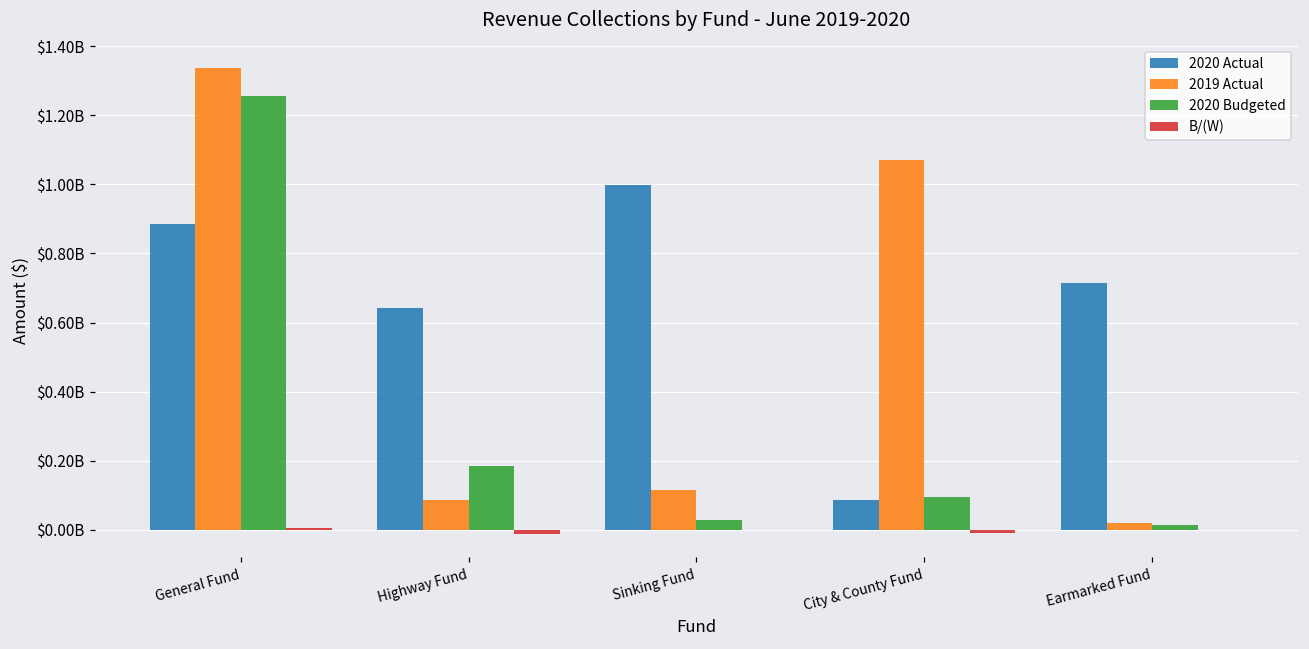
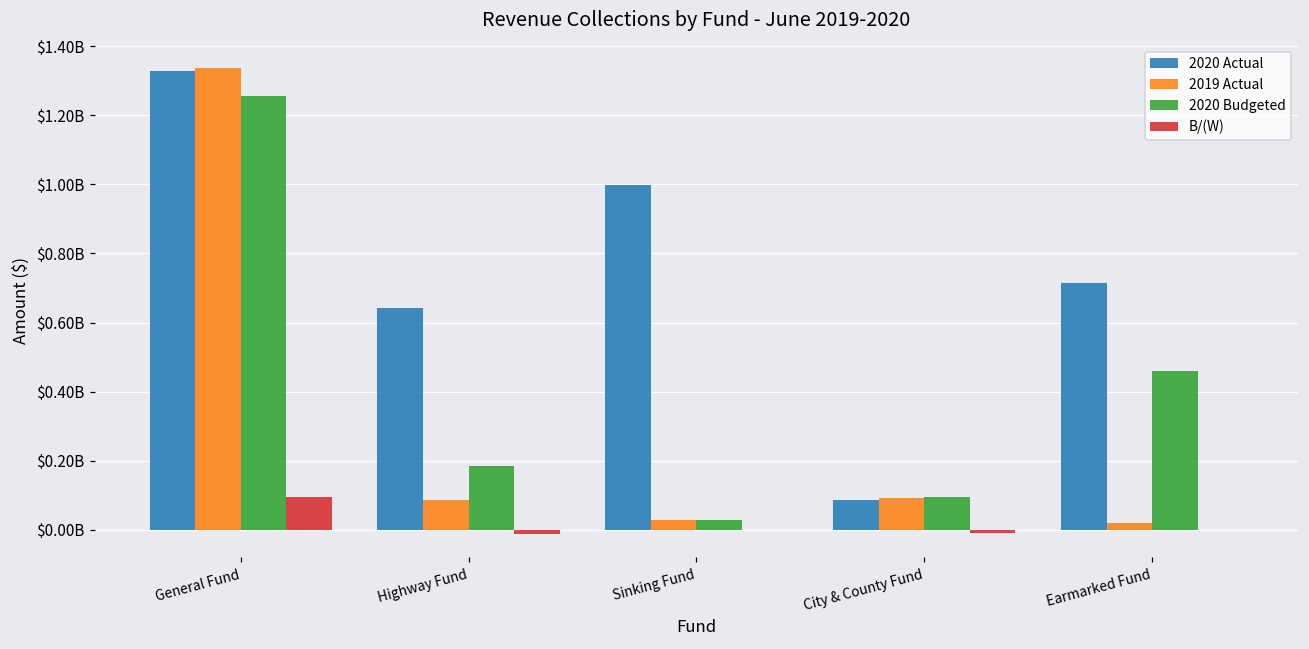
  {
    "2020 Actual": {
-     "General Fund": "$880000000",
+     "General Fund": "$1330000000",
      "Highway Fund": "$640000000",
      "Sinking Fund": "$1000000000",
      "City & County Fund": "$90000000",
      "Earmarked Fund": "$710000000"
    },
    "2019 Actual": {
      "General Fund": "$1340000000",
      "Highway Fund": "$90000000",
-     "Sinking Fund": "$110000000",
-     "City & County Fund": "$1070000000",
+     "Sinking Fund": "$30000000",
+     "City & County Fund": "$90000000",
      "Earmarked Fund": "$20000000"
    },
    "2020 Budgeted": {
      "General Fund": "$1260000000",
      "Highway Fund": "$180000000",
      "Sinking Fund": "$30000000",
      "City & County Fund": "$90000000",
-     "Earmarked Fund": "$10000000"
+     "Earmarked Fund": "$460000000"
    },
    "B/(W)": {
-     "General Fund": "$10000000",
+     "General Fund": "$100000000",
      "Highway Fund": "$-10000000"
    }
  }
